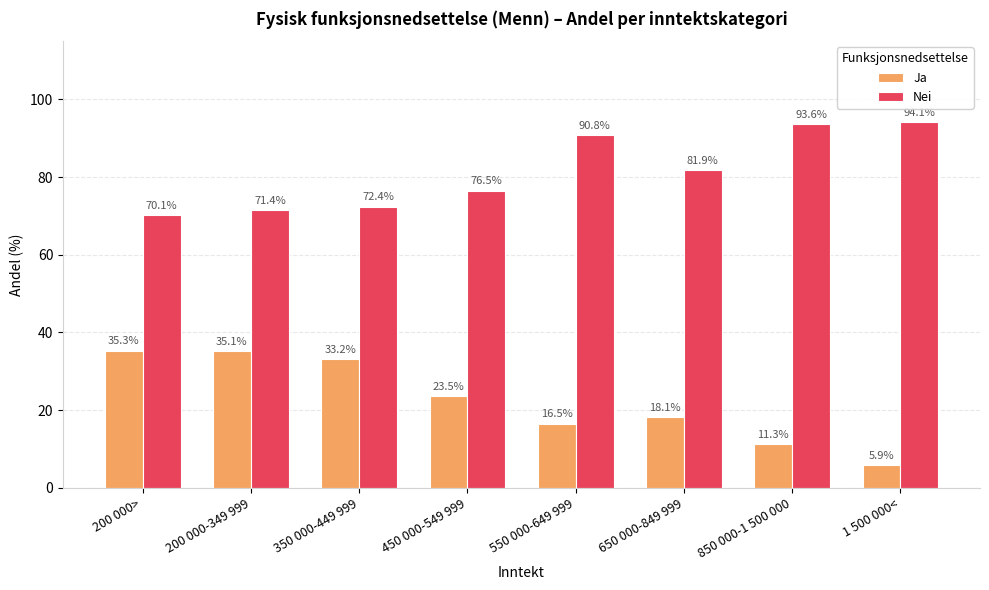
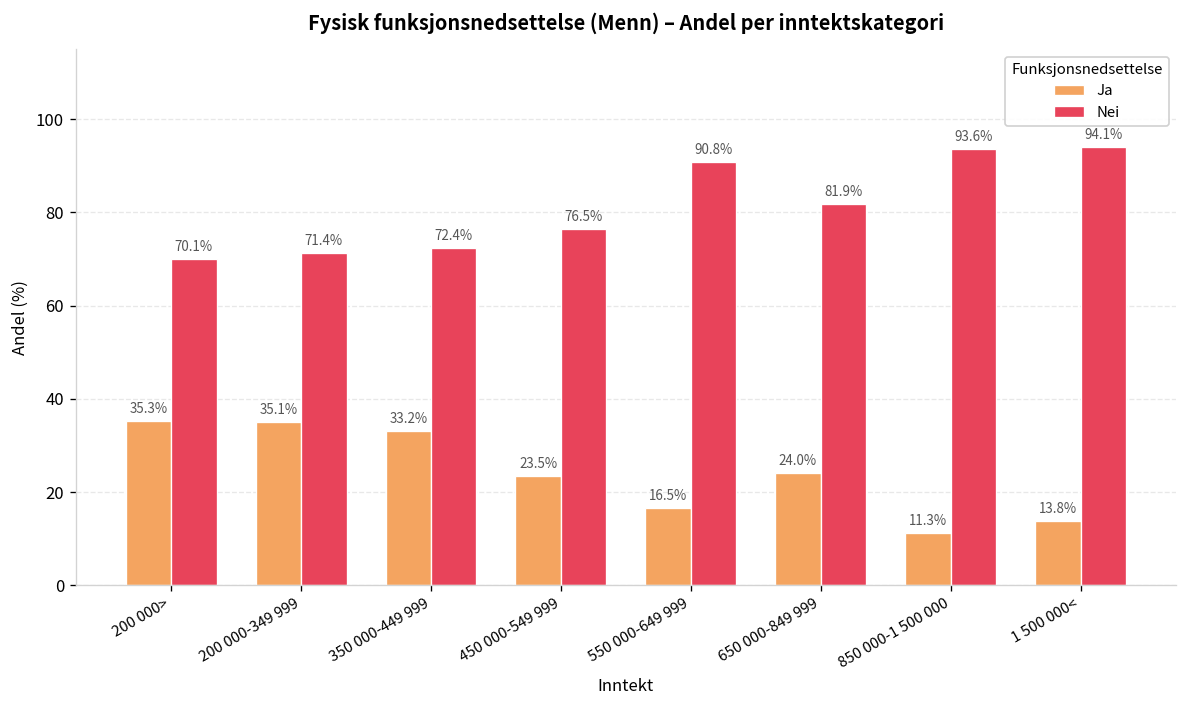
  {
    "Ja": {
      "200 000>": "35.3%",
      "200 000-349 999": "35.1%",
      "350 000-449 999": "33.2%",
      "450 000-549 999": "23.5%",
      "550 000-649 999": "16.5%",
-     "650 000-849 999": "18.1%",
+     "650 000-849 999": "24.0%",
      "850 000-1 500 000": "11.3%",
-     "1 500 000<": "5.9%"
+     "1 500 000<": "13.8%"
    },
    "Nei": {
      "200 000>": "70.1%",
      "200 000-349 999": "71.4%",
      "350 000-449 999": "72.4%",
      "450 000-549 999": "76.5%",
      "550 000-649 999": "90.8%",
      "650 000-849 999": "81.9%",
      "850 000-1 500 000": "93.6%"
    }
  }
